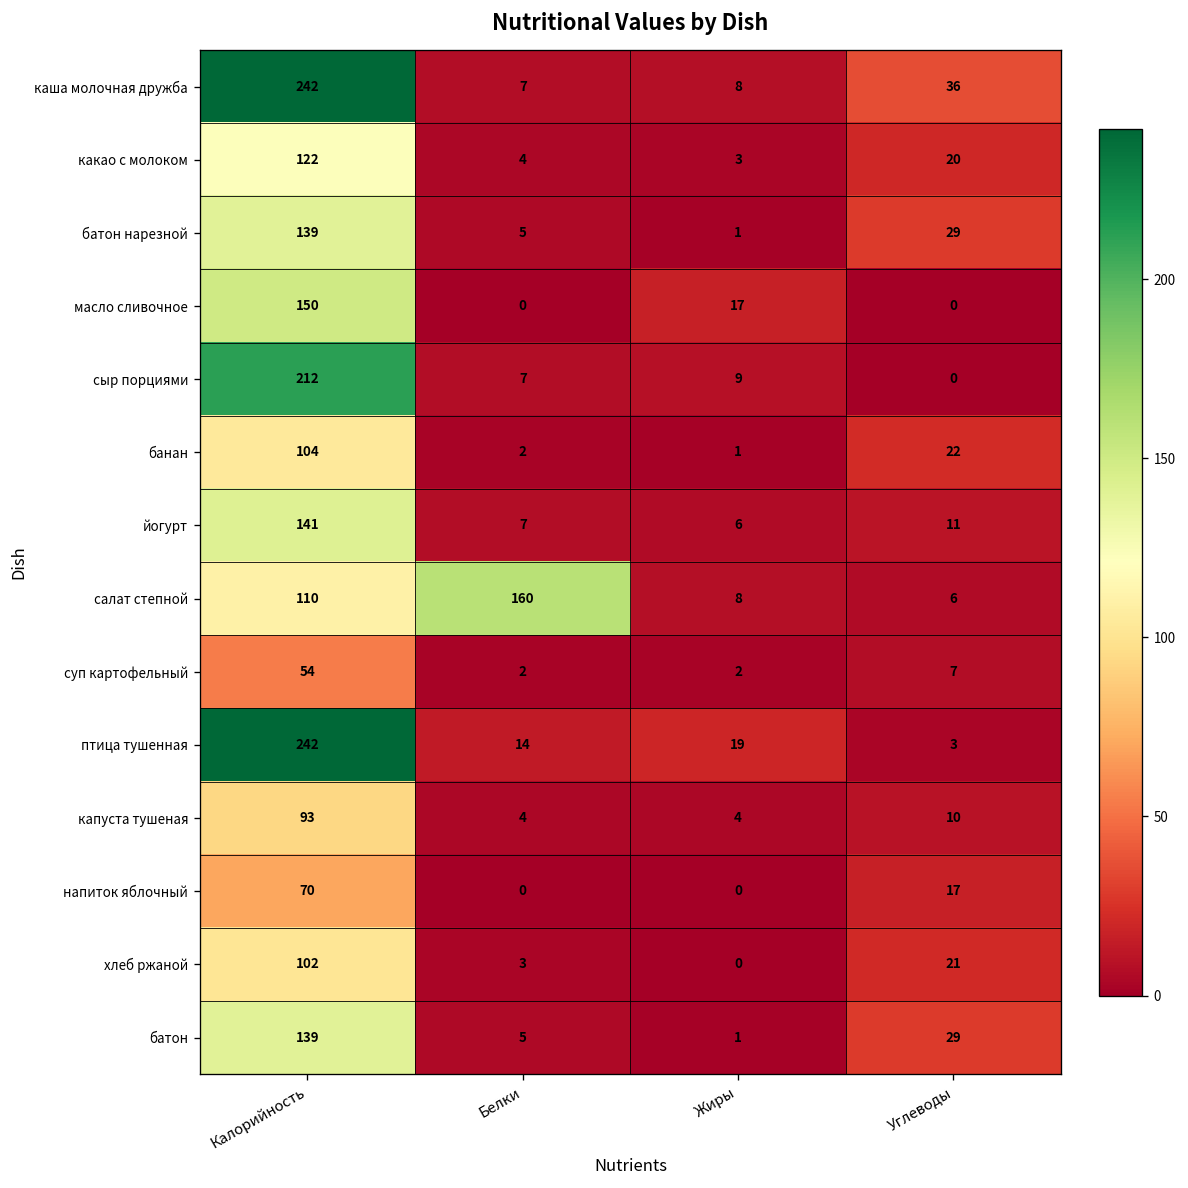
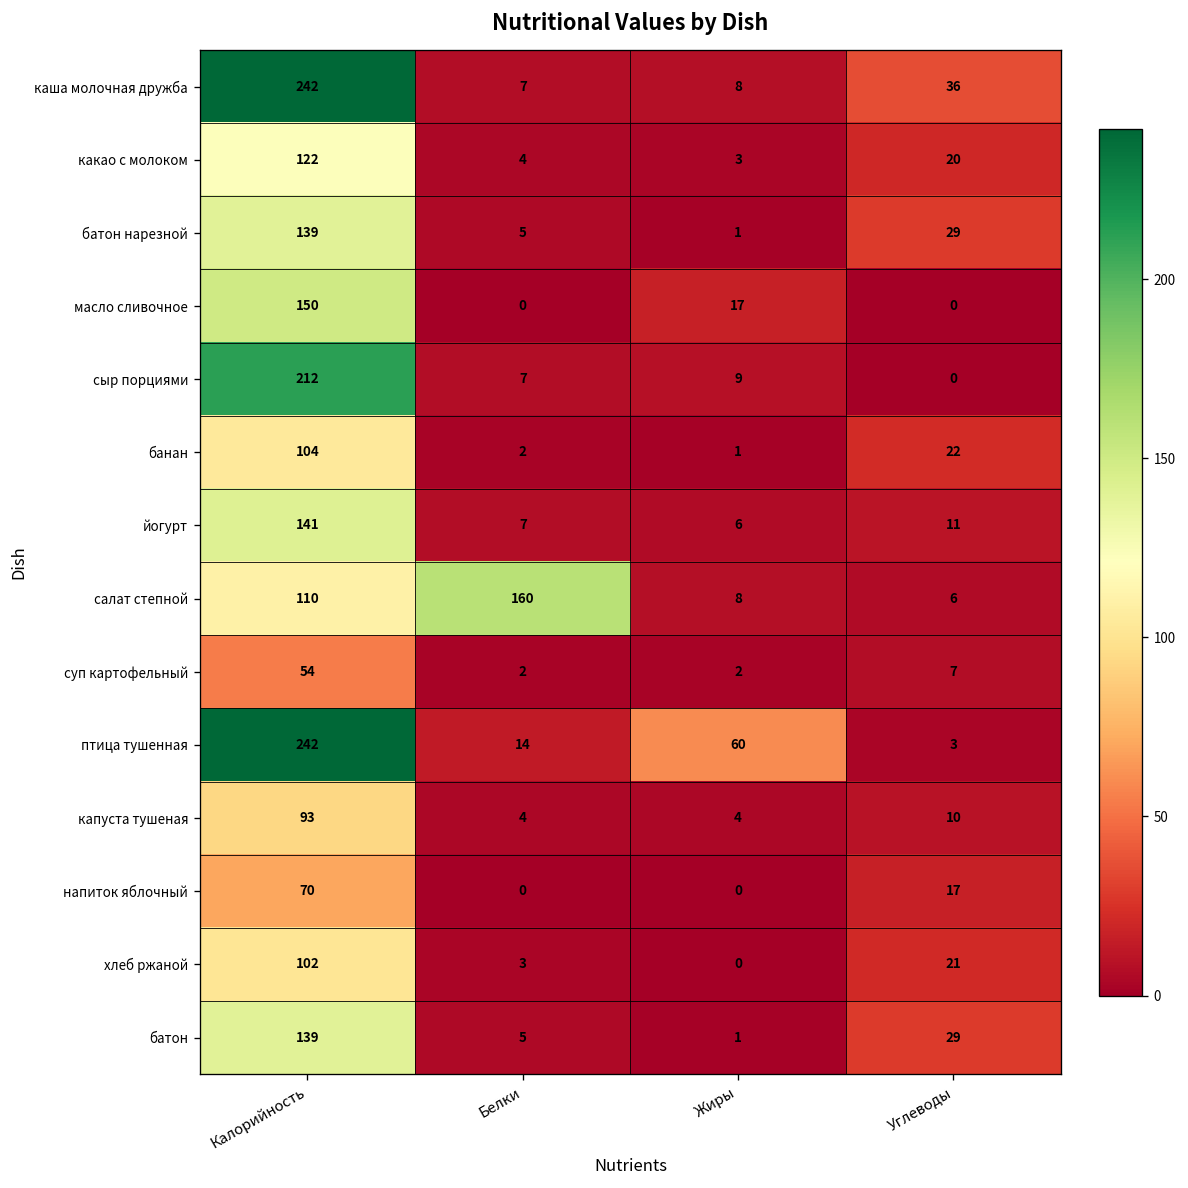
  {
    "каша молочная дружба": {
      "Калорийность": 242,
      "Белки": 7,
      "Жиры": 8,
      "Углеводы": 36
    },
    "какао с молоком": {
      "Калорийность": 122,
      "Белки": 4,
      "Жиры": 3,
      "Углеводы": 20
    },
    "батон нарезной": {
      "Калорийность": 139,
      "Белки": 5,
      "Жиры": 1,
      "Углеводы": 29
    },
    "масло сливочное": {
      "Калорийность": 150,
      "Белки": 0,
      "Жиры": 17,
      "Углеводы": 0
    },
    "сыр порциями": {
      "Калорийность": 212,
      "Белки": 7,
      "Жиры": 9,
      "Углеводы": 0
    },
    "банан": {
      "Калорийность": 104,
      "Белки": 2,
      "Жиры": 1,
      "Углеводы": 22
    },
    "йогурт": {
      "Калорийность": 141,
      "Белки": 7,
      "Жиры": 6,
      "Углеводы": 11
    },
    "салат степной": {
      "Калорийность": 110,
      "Белки": 160,
      "Жиры": 8,
      "Углеводы": 6
    },
    "суп картофельный": {
      "Калорийность": 54,
      "Белки": 2,
      "Жиры": 2,
      "Углеводы": 7
    },
    "птица тушенная": {
      "Калорийность": 242,
      "Белки": 14,
-     "Жиры": 19,
+     "Жиры": 60,
      "Углеводы": 3
    },
    "капуста тушеная": {
      "Калорийность": 93,
      "Белки": 4,
      "Жиры": 4,
      "Углеводы": 10
    },
    "напиток яблочный": {
      "Калорийность": 70,
      "Белки": 0,
      "Жиры": 0,
      "Углеводы": 17
    },
    "хлеб ржаной": {
      "Калорийность": 102,
      "Белки": 3,
      "Жиры": 0,
      "Углеводы": 21
    },
    "батон": {
      "Калорийность": 139,
      "Белки": 5,
      "Жиры": 1,
      "Углеводы": 29
    }
  }
